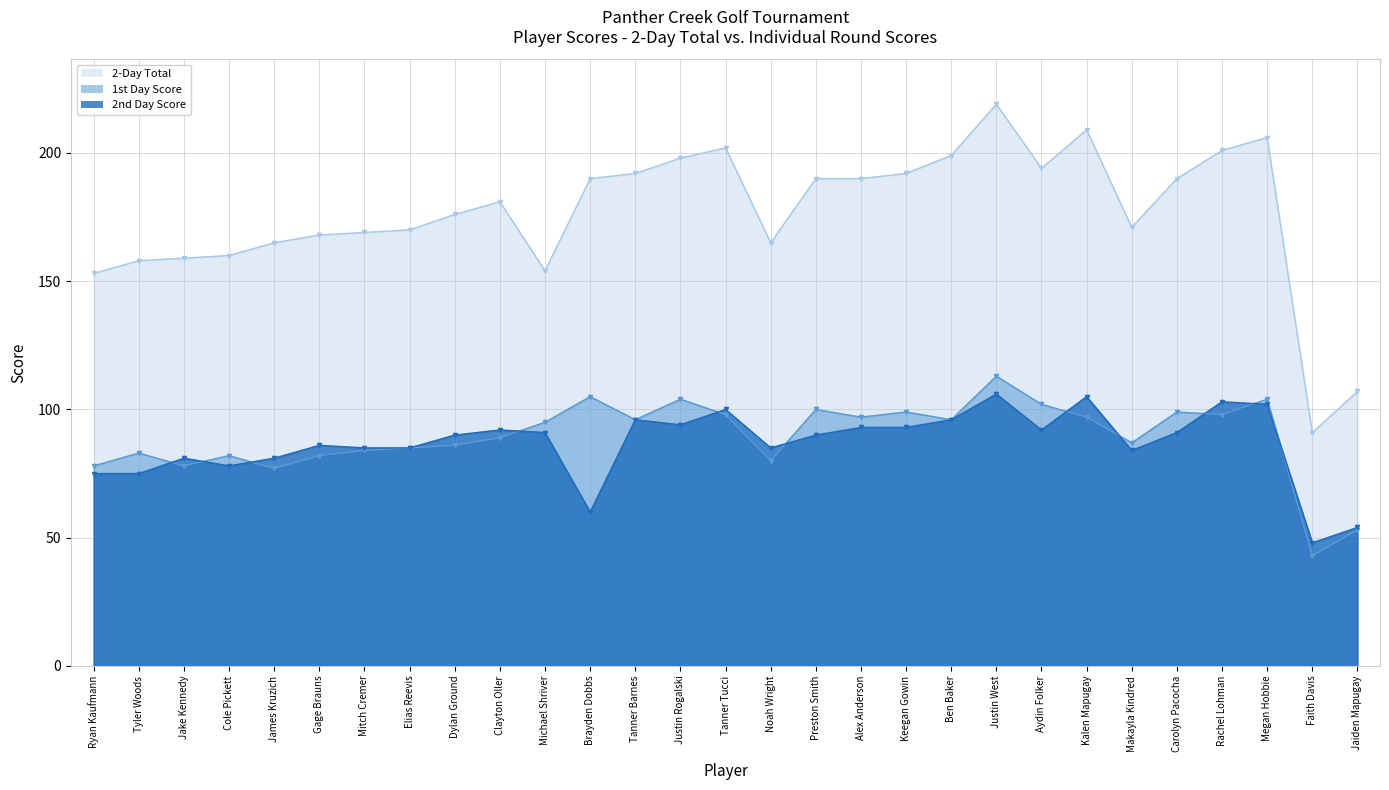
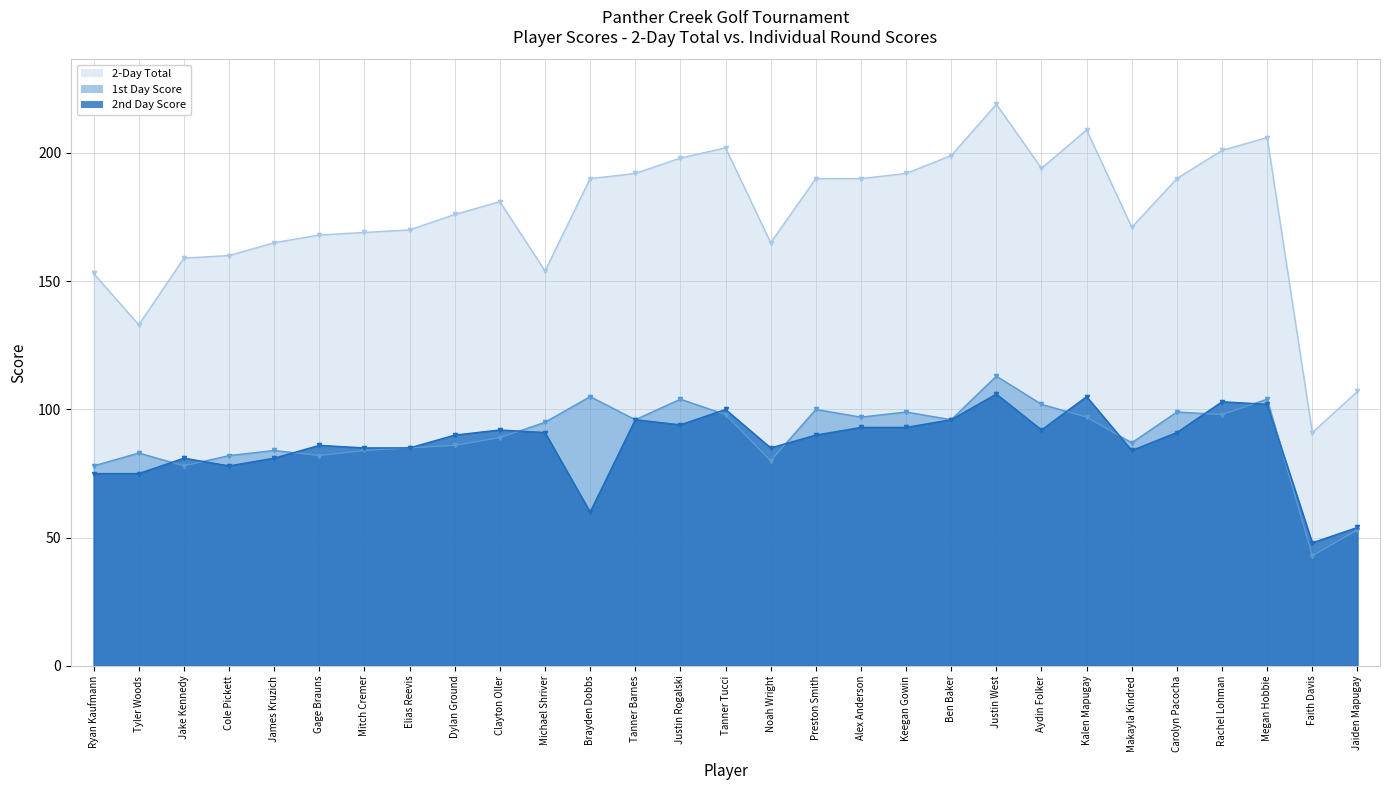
  {
    "2-Day Total": {
      "Ryan Kaufmann": 153,
-     "Tyler Woods": 158,
+     "Tyler Woods": 133,
      "Jake Kennedy": 159,
      "Cole Pickett": 160,
      "James Kruzich": 165,
      "Gage Brauns": 168,
      "Mitch Cremer": 169,
      "Elias Reevis": 170,
      "Dylan Ground": 176,
      "Clayton Oller": 181,
      "Michael Shriver": 154,
      "Brayden Dobbs": 190,
      "Tanner Barnes": 192,
      "Justin Rogalski": 198,
      "Tanner Tucci": 202,
      "Noah Wright": 165,
      "Preston Smith": 190,
      "Alex Anderson": 190,
      "Keegan Gowin": 192,
      "Ben Baker": 199,
      "Justin West": 219,
      "Aydin Folker": 194,
      "Kalen Mapugay": 209,
      "Makayla Kindred": 171,
      "Carolyn Pacocha": 190,
      "Rachel Lohman": 201,
      "Megan Hobbie": 206,
      "Faith Davis": 91,
      "Jaiden Mapugay": 107
    },
    "1st Day Score": {
      "Ryan Kaufmann": 78,
      "Tyler Woods": 83,
      "Jake Kennedy": 78,
      "Cole Pickett": 82,
-     "James Kruzich": 77,
+     "James Kruzich": 84,
      "Gage Brauns": 82,
      "Mitch Cremer": 84,
      "Dylan Ground": 86,
      "Clayton Oller": 89,
      "Michael Shriver": 95,
      "Brayden Dobbs": 105,
      "Justin Rogalski": 104,
      "Tanner Tucci": 98,
      "Noah Wright": 80,
      "Preston Smith": 100,
      "Alex Anderson": 97,
      "Keegan Gowin": 99,
      "Justin West": 113,
      "Aydin Folker": 102,
      "Kalen Mapugay": 97,
      "Makayla Kindred": 87,
      "Carolyn Pacocha": 99,
      "Rachel Lohman": 98,
      "Megan Hobbie": 104,
      "Faith Davis": 43,
      "Jaiden Mapugay": 53
    },
    "2nd Day Score": {
      "Ryan Kaufmann": 75,
      "Tyler Woods": 75,
      "Jake Kennedy": 81,
      "Cole Pickett": 78,
      "James Kruzich": 81,
      "Gage Brauns": 86,
      "Mitch Cremer": 85,
      "Dylan Ground": 90,
      "Clayton Oller": 92,
      "Michael Shriver": 91,
      "Brayden Dobbs": 60,
      "Justin Rogalski": 94,
      "Tanner Tucci": 100,
      "Noah Wright": 85,
      "Preston Smith": 90,
      "Alex Anderson": 93,
      "Keegan Gowin": 93,
      "Justin West": 106,
      "Aydin Folker": 92,
      "Kalen Mapugay": 105,
      "Makayla Kindred": 84,
      "Carolyn Pacocha": 91,
      "Rachel Lohman": 103,
      "Megan Hobbie": 102,
      "Faith Davis": 48,
      "Jaiden Mapugay": 54
    }
  }
